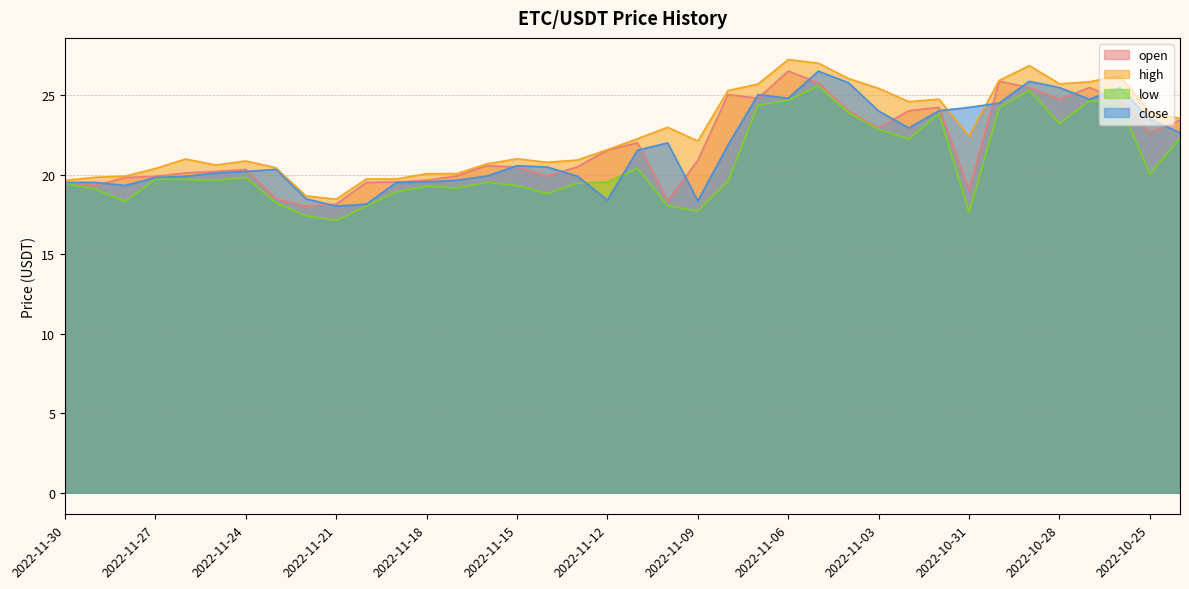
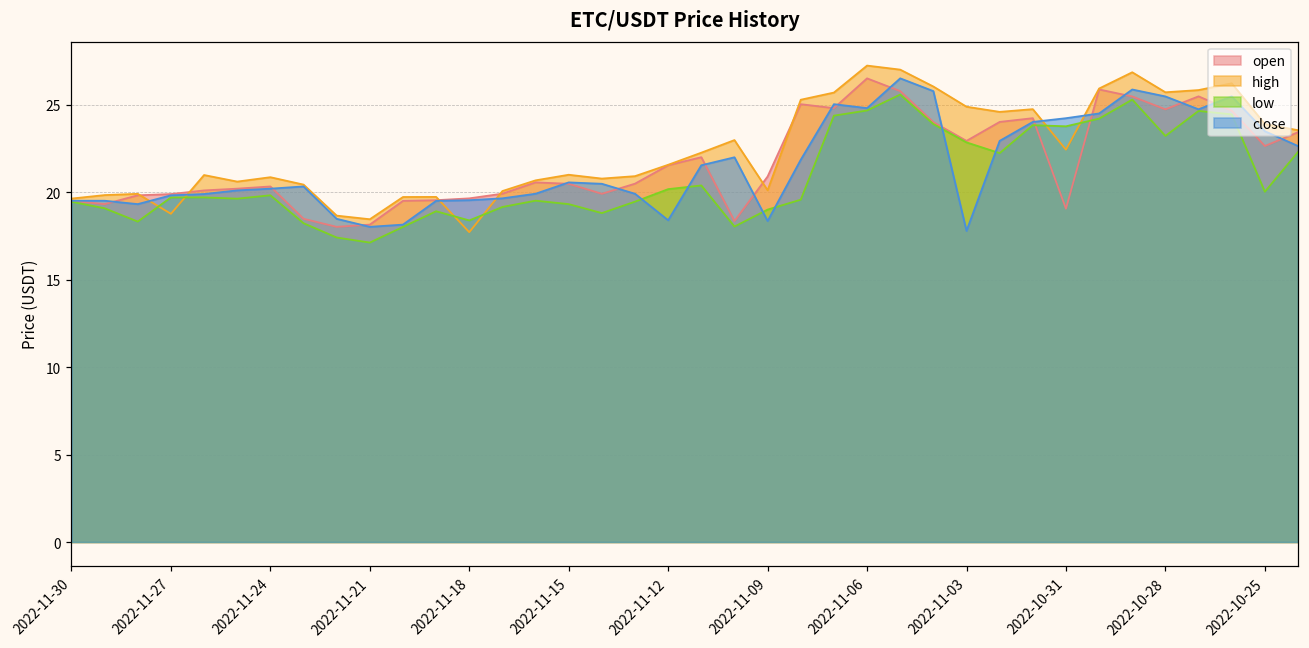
  {
    "open": {
      "2022-11-09": 20.9,
      "2022-11-06": 26.5,
      "2022-10-31": 19.1,
      "2022-10-28": 24.7,
      "2022-10-25": 22.6
    },
    "high": {
-     "2022-11-27": 20.4,
+     "2022-11-27": 18.8,
      "2022-11-24": 20.9,
      "2022-11-21": 18.4,
-     "2022-11-18": 20.1,
+     "2022-11-18": 17.7,
      "2022-11-15": 21.0,
-     "2022-11-09": 22.1,
+     "2022-11-09": 20.1,
      "2022-11-06": 27.2,
-     "2022-11-03": 25.4,
+     "2022-11-03": 24.9,
      "2022-10-31": 22.4,
      "2022-10-28": 25.7
    },
    "low": {
      "2022-11-24": 19.8,
      "2022-11-21": 17.1,
-     "2022-11-18": 19.3,
+     "2022-11-18": 18.4,
      "2022-11-15": 19.3,
-     "2022-11-12": 19.5,
-     "2022-11-09": 17.7,
-     "2022-10-31": 17.6,
+     "2022-11-12": 20.2,
+     "2022-11-09": 19.0,
+     "2022-10-31": 23.8,
      "2022-10-28": 23.2,
      "2022-10-25": 20.0
    },
    "close": {
      "2022-11-12": 18.4,
      "2022-11-09": 18.3,
-     "2022-11-03": 24.0,
+     "2022-11-03": 17.8,
      "2022-10-31": 24.2,
      "2022-10-28": 25.5
    }
  }
